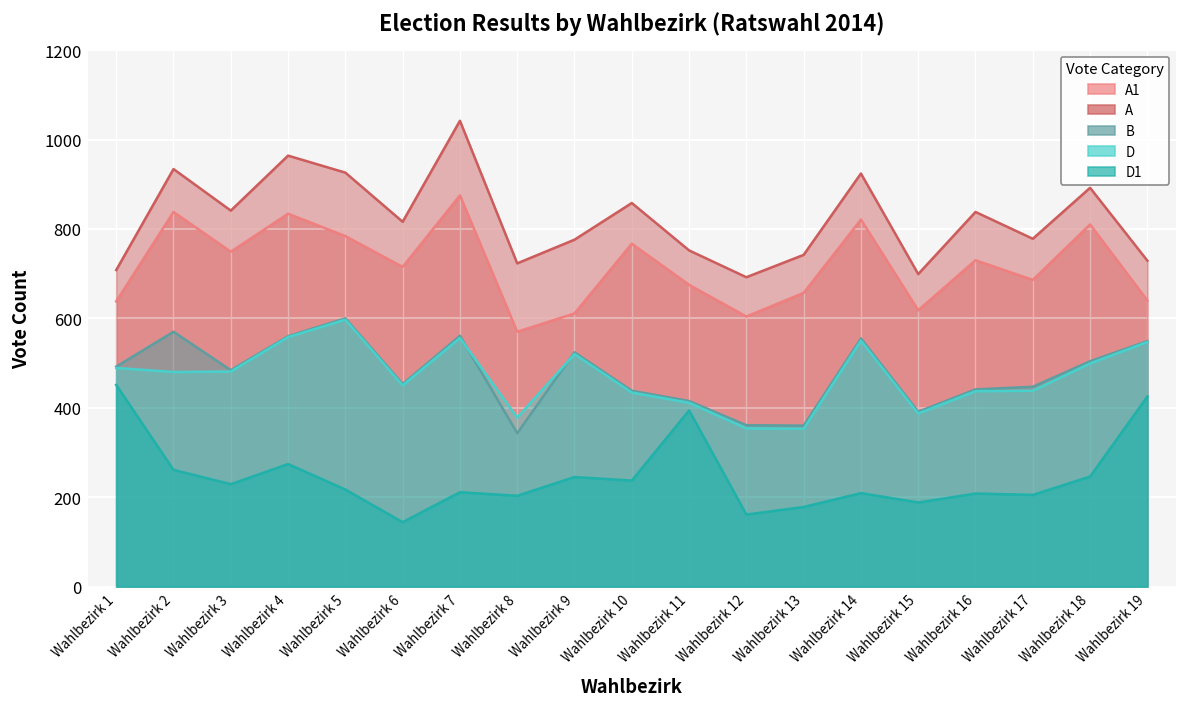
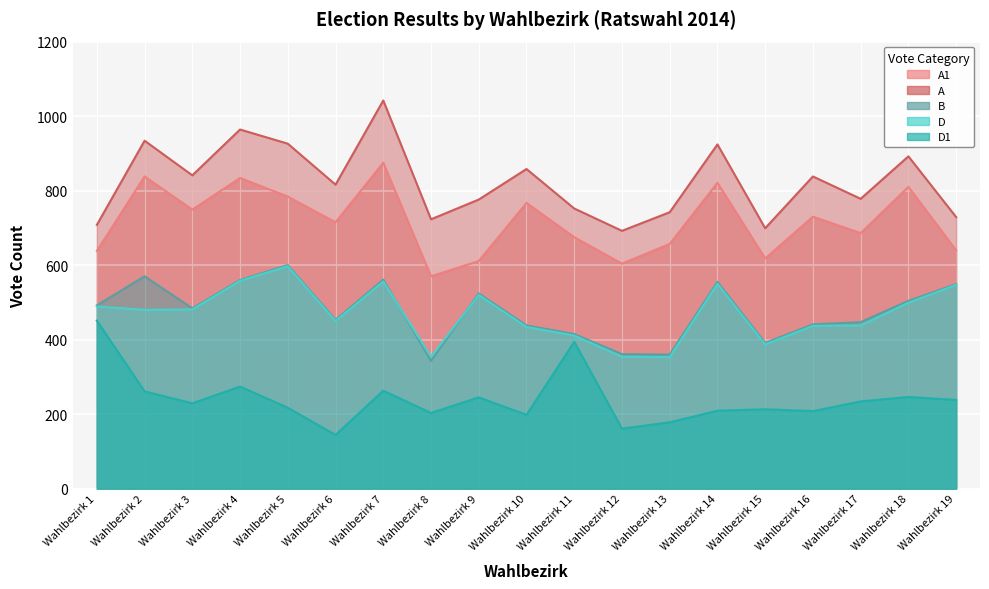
  {
    "B": {
      "Wahlbezirk 2": 570,
      "Wahlbezirk 8": 340,
      "Wahlbezirk 12": 360,
      "Wahlbezirk 13": 360,
      "Wahlbezirk 17": 450
    },
    "D": {
      "Wahlbezirk 2": 480,
-     "Wahlbezirk 8": 380,
+     "Wahlbezirk 8": 350,
      "Wahlbezirk 12": 350,
      "Wahlbezirk 13": 350,
      "Wahlbezirk 17": 440
    },
    "D1": {
      "Wahlbezirk 1": 450,
      "Wahlbezirk 2": 260,
      "Wahlbezirk 3": 230,
      "Wahlbezirk 4": 270,
      "Wahlbezirk 5": 220,
      "Wahlbezirk 6": 140,
-     "Wahlbezirk 7": 210,
+     "Wahlbezirk 7": 260,
      "Wahlbezirk 8": 200,
      "Wahlbezirk 9": 250,
-     "Wahlbezirk 10": 240,
+     "Wahlbezirk 10": 200,
      "Wahlbezirk 11": 390,
      "Wahlbezirk 12": 160,
      "Wahlbezirk 13": 180,
      "Wahlbezirk 14": 210,
-     "Wahlbezirk 15": 190,
+     "Wahlbezirk 15": 210,
      "Wahlbezirk 16": 210,
-     "Wahlbezirk 17": 210,
+     "Wahlbezirk 17": 230,
      "Wahlbezirk 18": 250,
-     "Wahlbezirk 19": 430
+     "Wahlbezirk 19": 240
    }
  }
